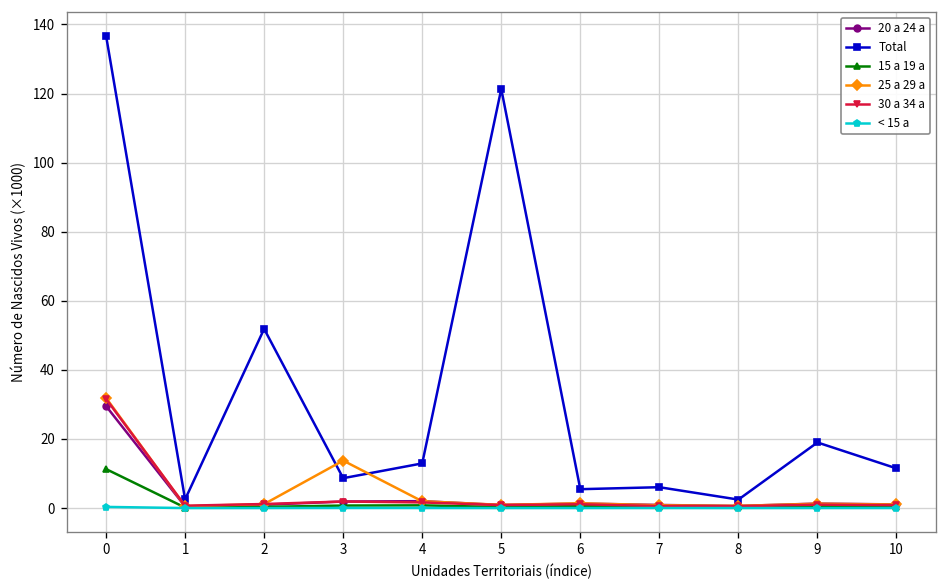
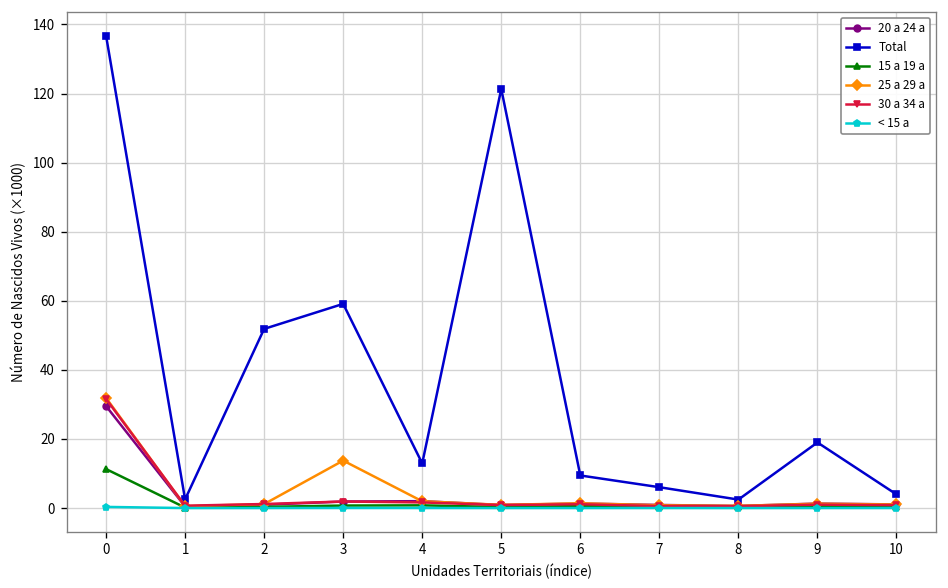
  {
    "20 a 24 a": {
      "0": 30
    },
    "Total": {
      "0": 137,
      "1": 3,
      "2": 52,
-     "3": 9,
+     "3": 59,
      "4": 13,
      "5": 121,
-     "6": 5,
+     "6": 9,
      "7": 6,
      "8": 2,
      "9": 19,
-     "10": 11
+     "10": 4
    },
    "15 a 19 a": {
      "0": 11
    },
    "25 a 29 a": {
      "3": 14
    },
    "< 15 a": {
      "0": 0
    }
  }
